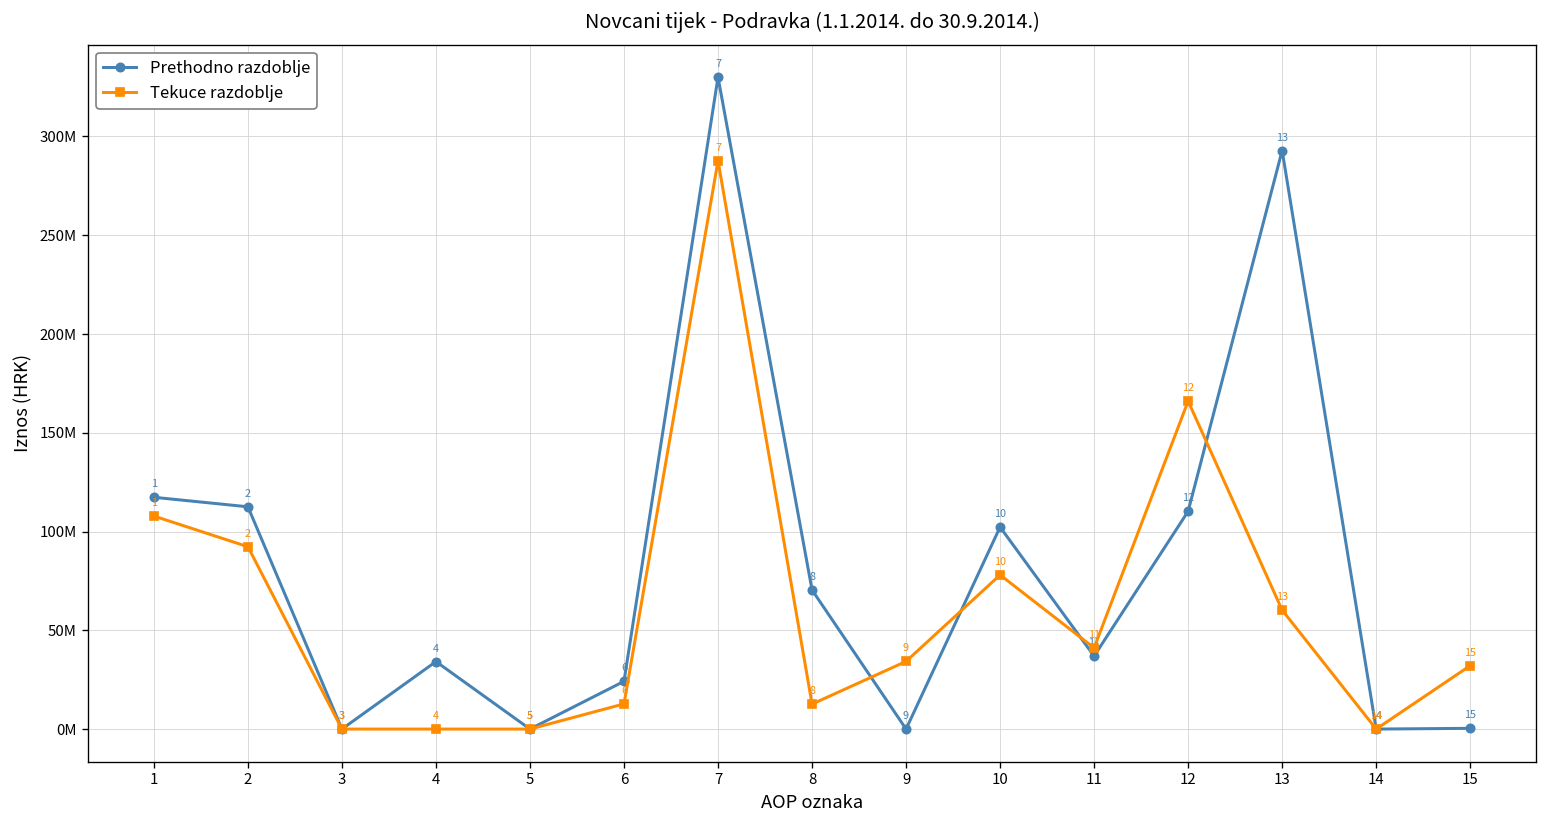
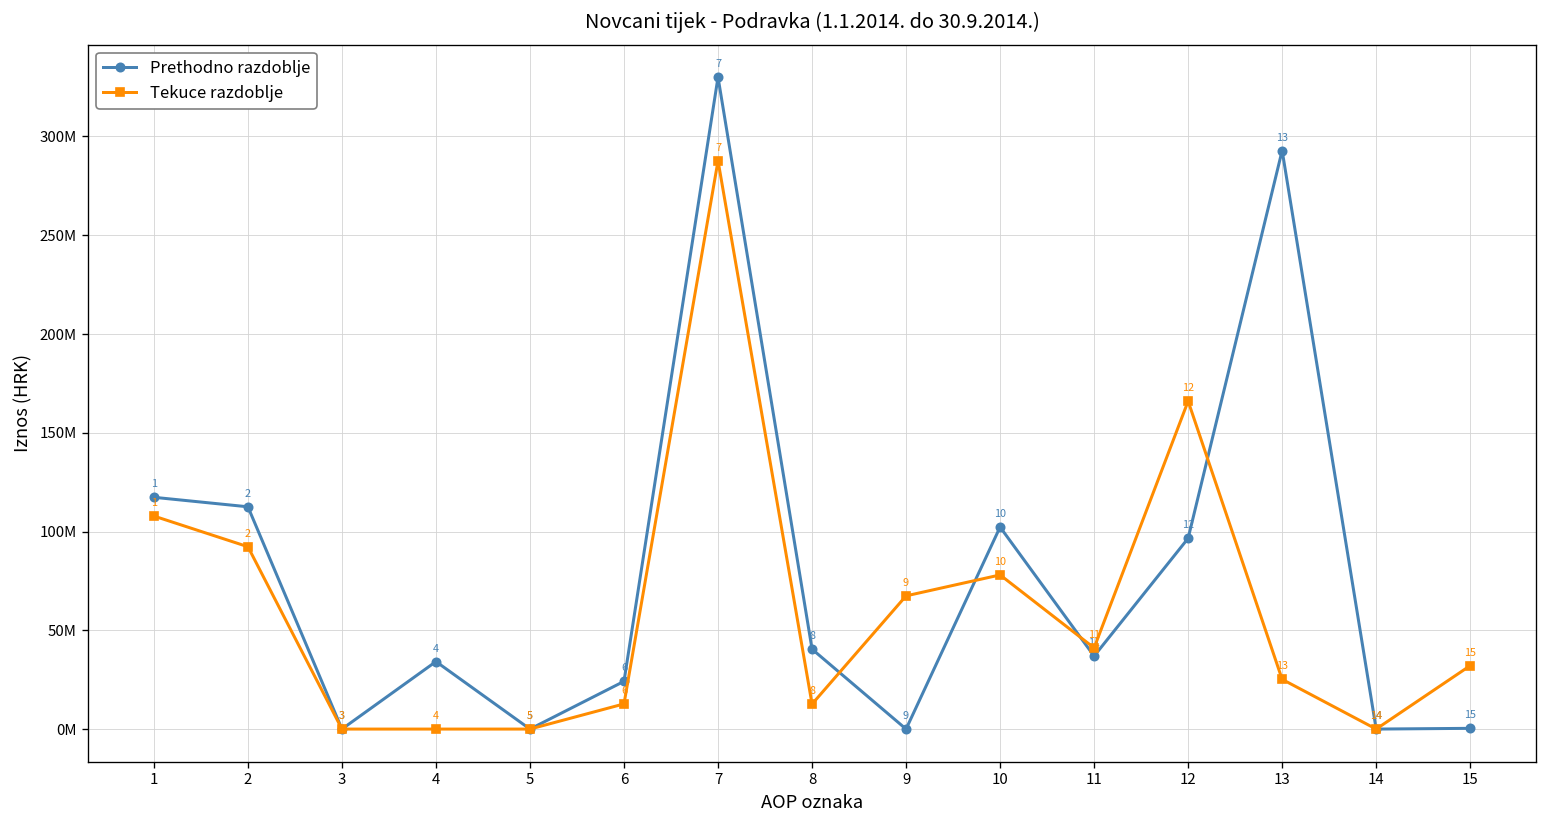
  {
    "Prethodno razdoblje": {
-     "8": 70000000,
+     "8": 40000000,
      "11": 37000000,
-     "12": 110000000
+     "12": 97000000
    },
    "Tekuce razdoblje": {
      "1": 108000000,
      "6": 13000000,
-     "9": 34000000,
-     "13": 60000000
+     "9": 67000000,
+     "13": 25000000
    }
  }
